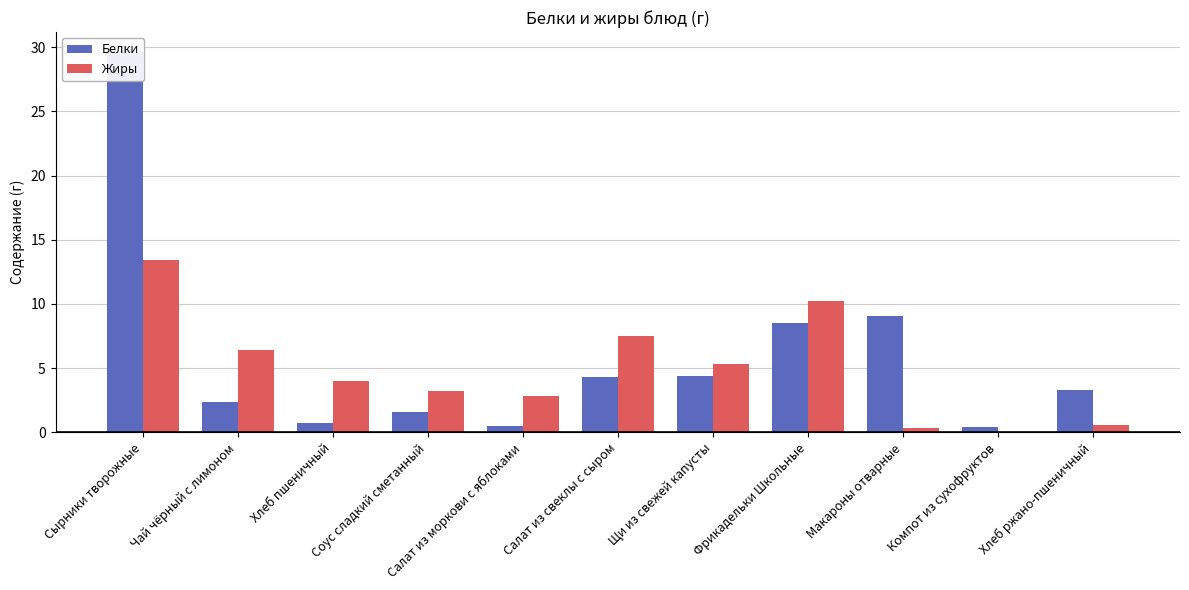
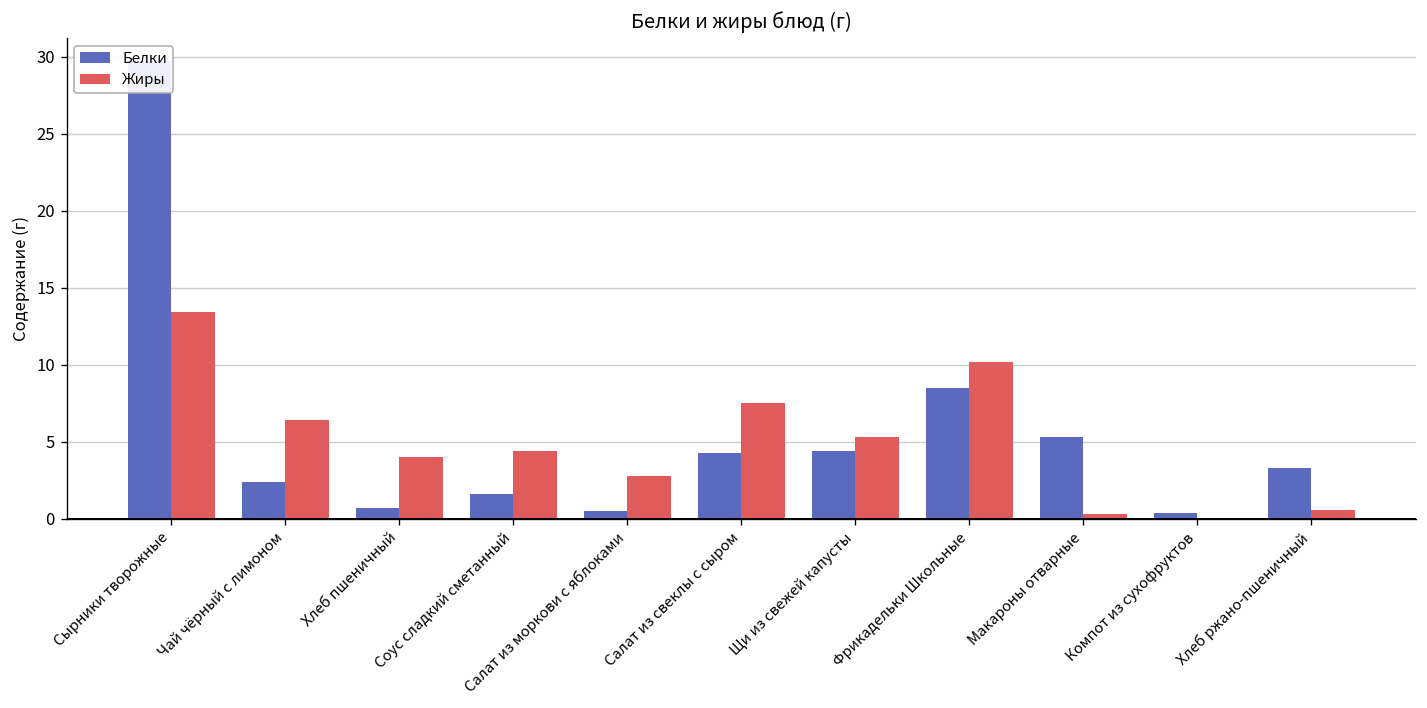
  {
    "Белки": {
      "Чай чёрный с лимоном": 2.4,
      "Хлеб пшеничный": 0.7,
      "Соус сладкий сметанный": 1.6,
      "Салат из моркови с яблоками": 0.5,
      "Салат из свеклы с сыром": 4.3,
      "Щи из свежей капусты": 4.4,
      "Фрикадельки Школьные": 8.5,
-     "Макароны отварные": 9.1,
+     "Макароны отварные": 5.3,
      "Компот из сухофруктов": 0.4,
      "Хлеб ржано-пшеничный": 3.3
    },
    "Жиры": {
      "Сырники творожные": 13.4,
      "Чай чёрный с лимоном": 6.4,
      "Хлеб пшеничный": 4.0,
-     "Соус сладкий сметанный": 3.2,
+     "Соус сладкий сметанный": 4.4,
      "Салат из моркови с яблоками": 2.8,
      "Салат из свеклы с сыром": 7.5,
      "Щи из свежей капусты": 5.3,
      "Фрикадельки Школьные": 10.2,
      "Макароны отварные": 0.3,
      "Компот из сухофруктов": 0.0,
      "Хлеб ржано-пшеничный": 0.6
    }
  }
